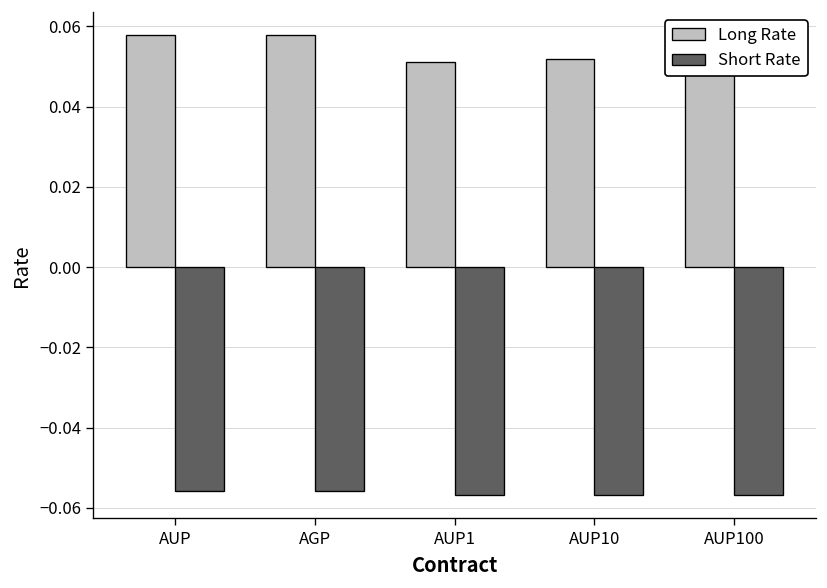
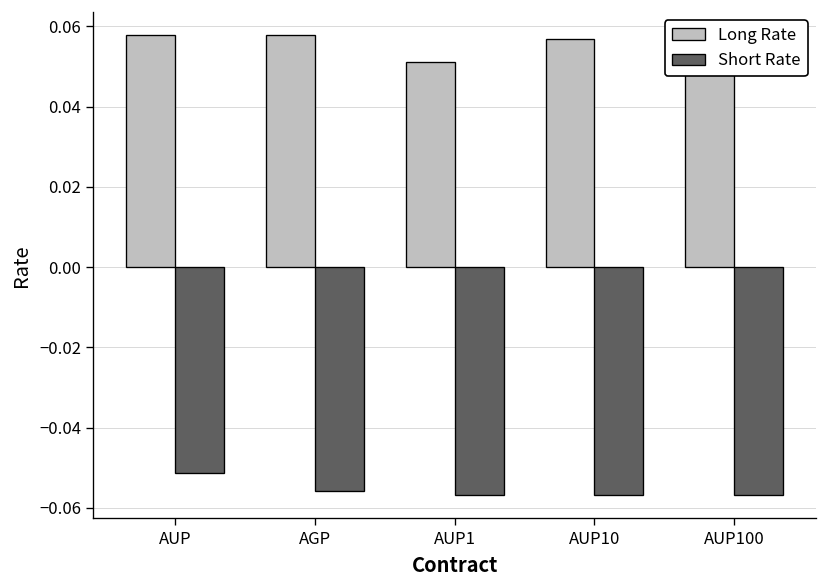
  {
    "Long Rate": {
      "AUP": 0.058,
      "AGP": 0.058,
      "AUP1": 0.051,
-     "AUP10": 0.052
+     "AUP10": 0.057
    },
    "Short Rate": {
-     "AUP": -0.056,
+     "AUP": -0.051,
      "AGP": -0.056,
      "AUP1": -0.057,
      "AUP10": -0.057,
      "AUP100": -0.057
    }
  }
